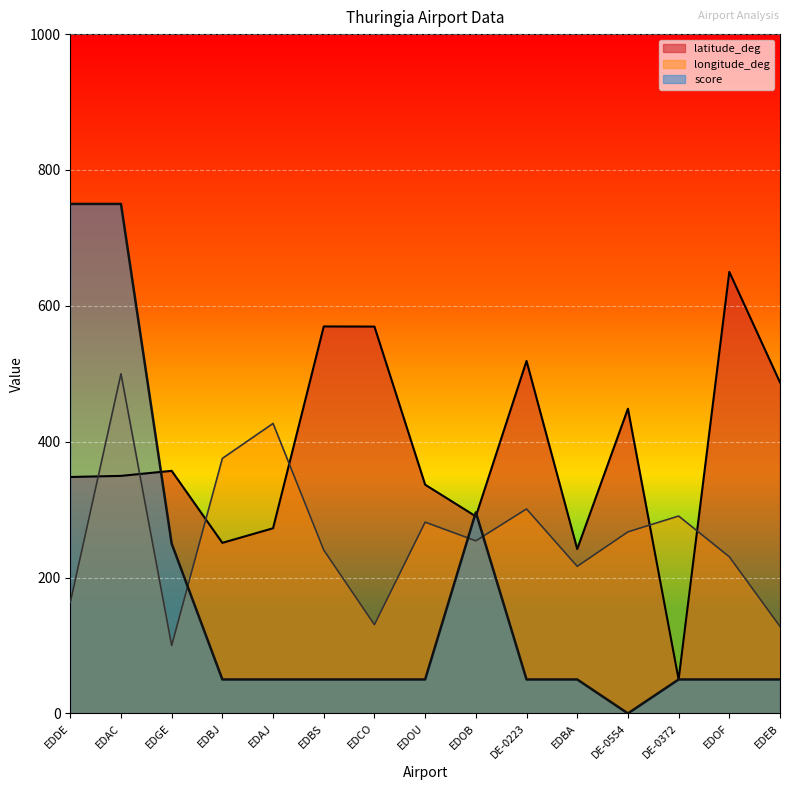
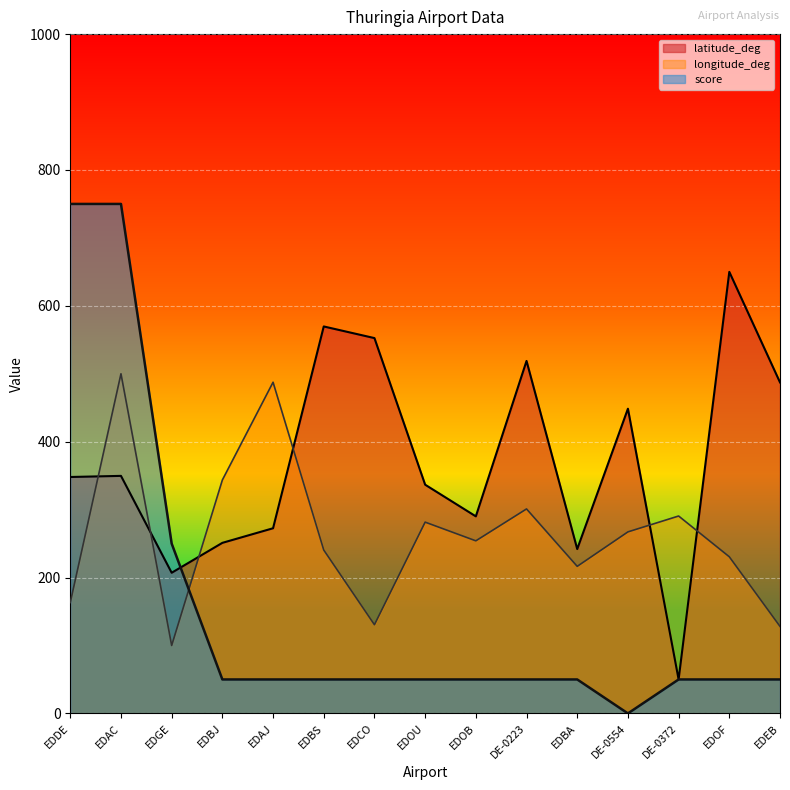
  {
    "latitude_deg": {
      "EDDE": 350,
      "EDAC": 350,
-     "EDGE": 360,
+     "EDGE": 210,
      "EDBJ": 250,
      "EDAJ": 270,
      "EDBS": 570,
-     "EDCO": 570,
+     "EDCO": 550,
      "EDOU": 340,
      "EDOB": 290,
      "DE-0223": 520,
      "EDBA": 240,
      "DE-0554": 450,
      "EDOF": 650,
      "EDEB": 490
    },
    "longitude_deg": {
      "EDDE": 160,
      "EDAC": 500,
      "EDGE": 100,
-     "EDBJ": 380,
-     "EDAJ": 430,
+     "EDBJ": 340,
+     "EDAJ": 490,
      "EDBS": 240,
      "EDCO": 130,
      "EDOU": 280,
      "EDOB": 250,
      "DE-0223": 300,
      "EDBA": 220,
      "DE-0554": 270,
      "DE-0372": 290,
      "EDOF": 230,
      "EDEB": 130
    },
    "score": {
      "EDDE": 750,
      "EDAC": 750,
      "EDGE": 250,
      "EDBJ": 50,
      "EDAJ": 50,
      "EDBS": 50,
      "EDCO": 50,
      "EDOU": 50,
-     "EDOB": 300,
+     "EDOB": 50,
      "DE-0223": 50,
      "EDBA": 50,
      "DE-0554": 0,
      "EDOF": 50,
      "EDEB": 50
    }
  }
